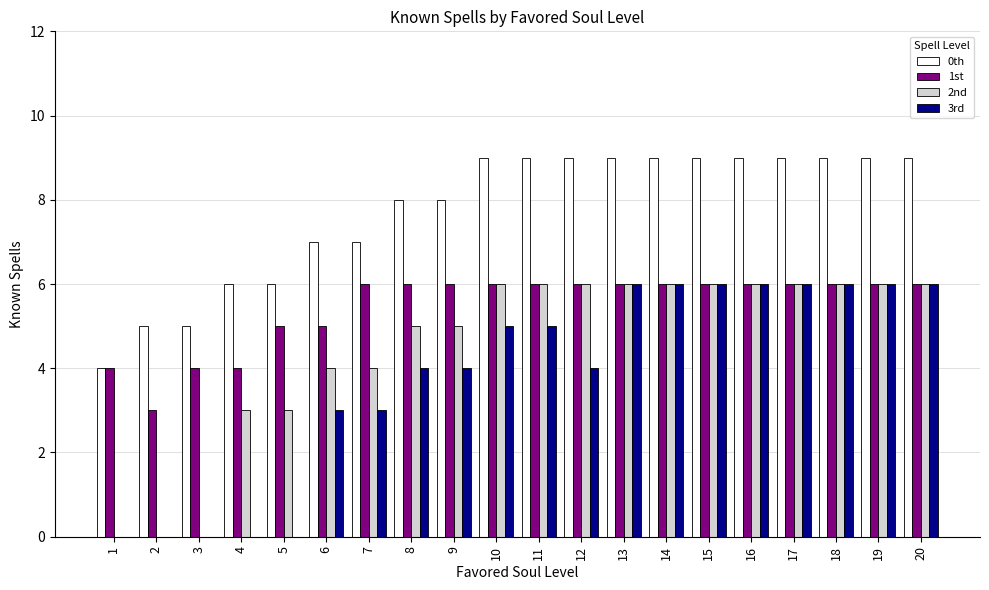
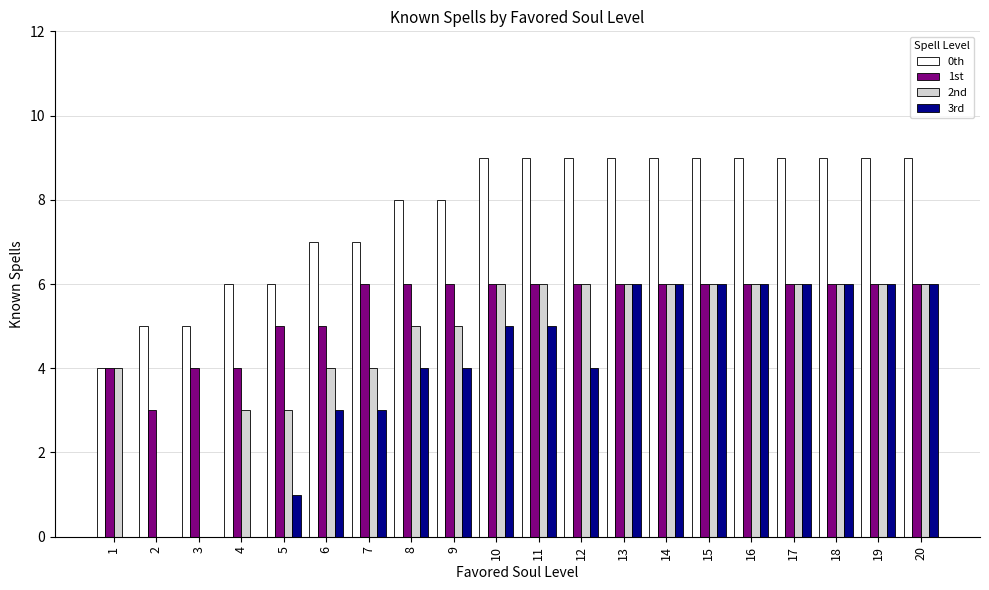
  {
    "0th": {
      "1": 4,
      "2": 5,
      "3": 5,
      "4": 6,
      "5": 6,
      "6": 7,
      "7": 7,
      "8": 8,
      "9": 8,
      "10": 9,
      "11": 9,
      "12": 9,
      "13": 9,
      "14": 9,
      "15": 9,
      "16": 9,
      "17": 9,
      "18": 9,
      "19": 9,
      "20": 9
    },
    "1st": {
      "1": 4,
      "2": 3,
      "3": 4,
      "4": 4,
      "5": 5,
      "6": 5,
      "7": 6,
      "8": 6,
      "9": 6,
      "10": 6,
      "11": 6,
      "12": 6,
      "13": 6,
      "14": 6,
      "15": 6,
      "16": 6,
      "17": 6,
      "18": 6,
      "19": 6,
      "20": 6
    },
    "2nd": {
-     "1": 0,
+     "1": 4,
      "2": 0,
      "3": 0,
      "4": 3,
      "5": 3,
      "6": 4,
      "7": 4,
      "8": 5,
      "9": 5,
      "10": 6,
      "11": 6,
      "12": 6,
      "13": 6,
      "14": 6,
      "15": 6,
      "16": 6,
      "17": 6,
      "18": 6,
      "19": 6,
      "20": 6
    },
    "3rd": {
      "1": 0,
      "2": 0,
      "3": 0,
      "4": 0,
-     "5": 0,
+     "5": 1,
      "6": 3,
      "7": 3,
      "8": 4,
      "9": 4,
      "10": 5,
      "11": 5,
      "12": 4,
      "13": 6,
      "14": 6,
      "15": 6,
      "16": 6,
      "17": 6,
      "18": 6,
      "19": 6,
      "20": 6
    }
  }
